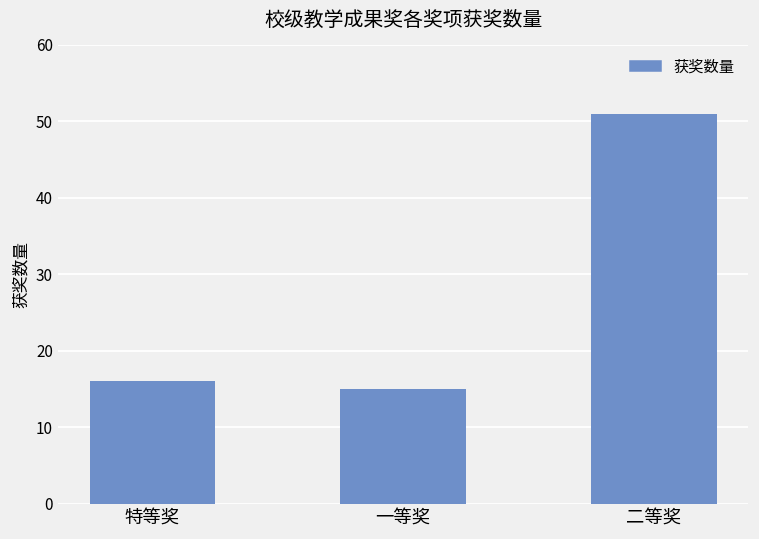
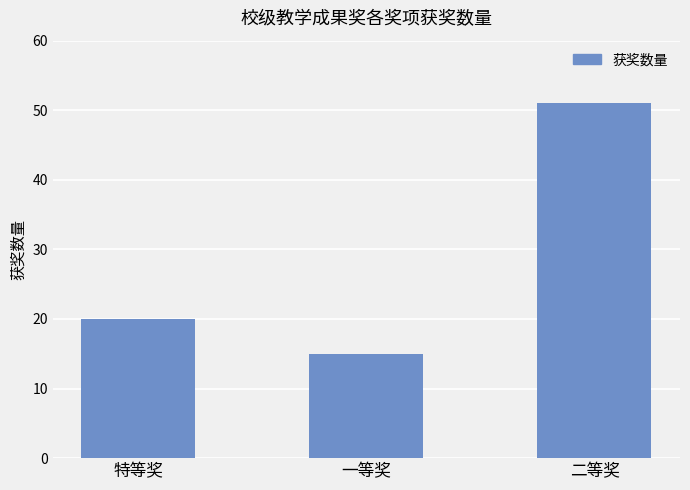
  {
-   "特等奖": 16,
+   "特等奖": 20,
    "一等奖": 15,
    "二等奖": 51
  }
